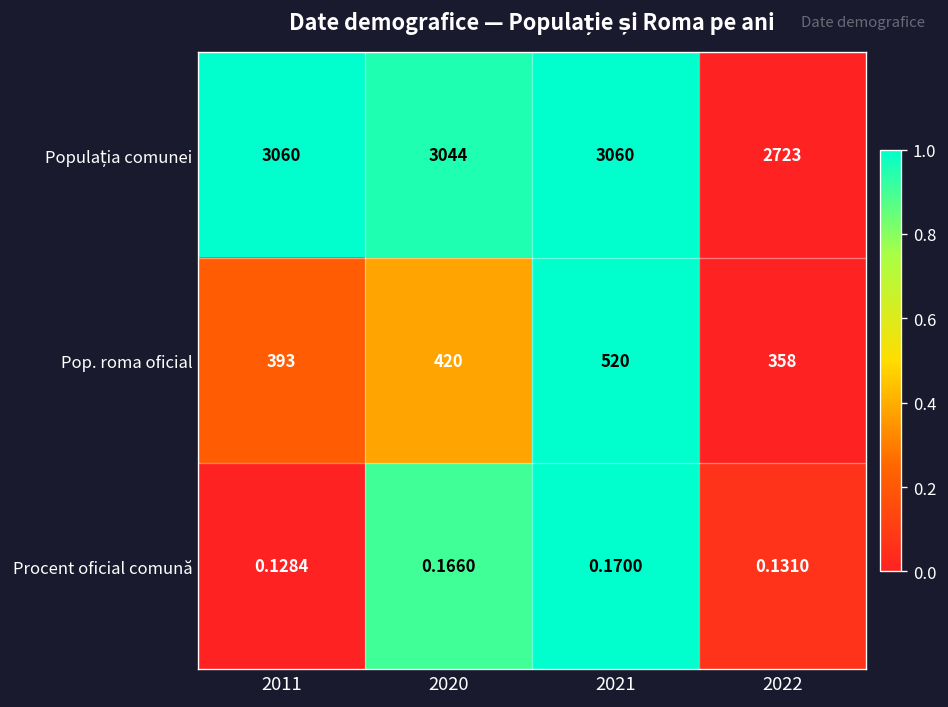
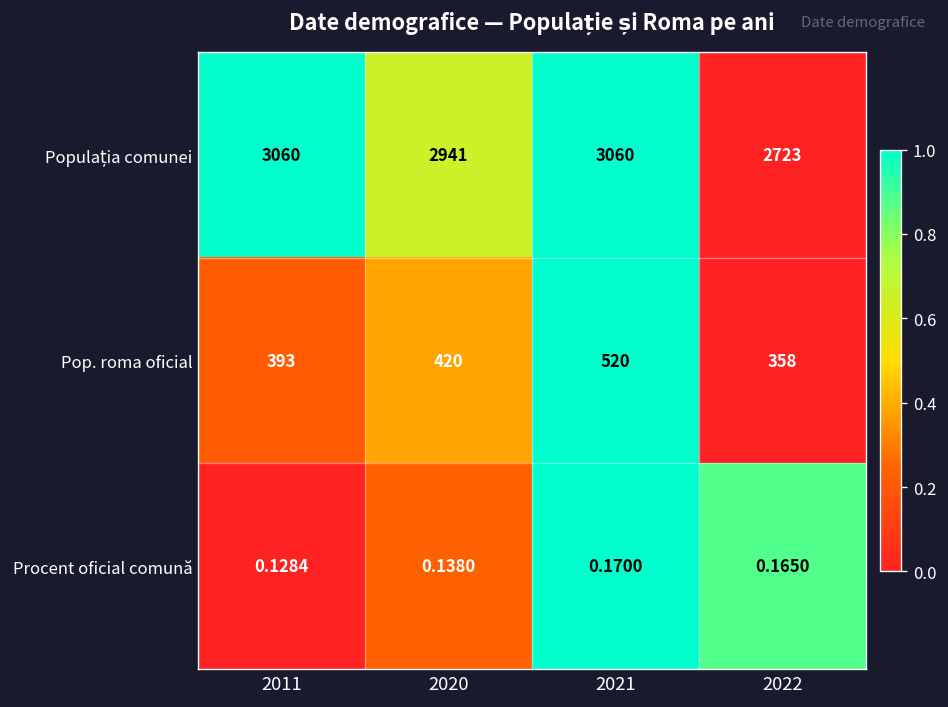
  {
    "Populația comunei": {
      "2011": 3060,
-     "2020": 3044,
+     "2020": 2941,
      "2021": 3060,
      "2022": 2723
    },
    "Pop. roma oficial": {
      "2011": 393,
      "2020": 420,
      "2021": 520,
      "2022": 358
    },
    "Procent oficial comună": {
      "2011": 0.1284,
-     "2020": 0.1660,
+     "2020": 0.1380,
      "2021": 0.1700,
-     "2022": 0.1310
+     "2022": 0.1650
    }
  }
